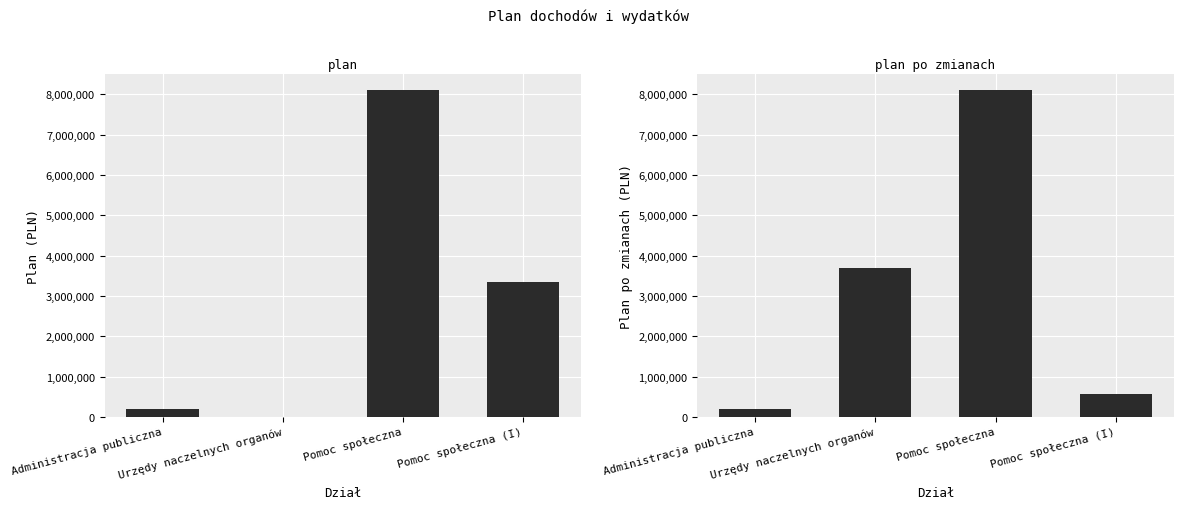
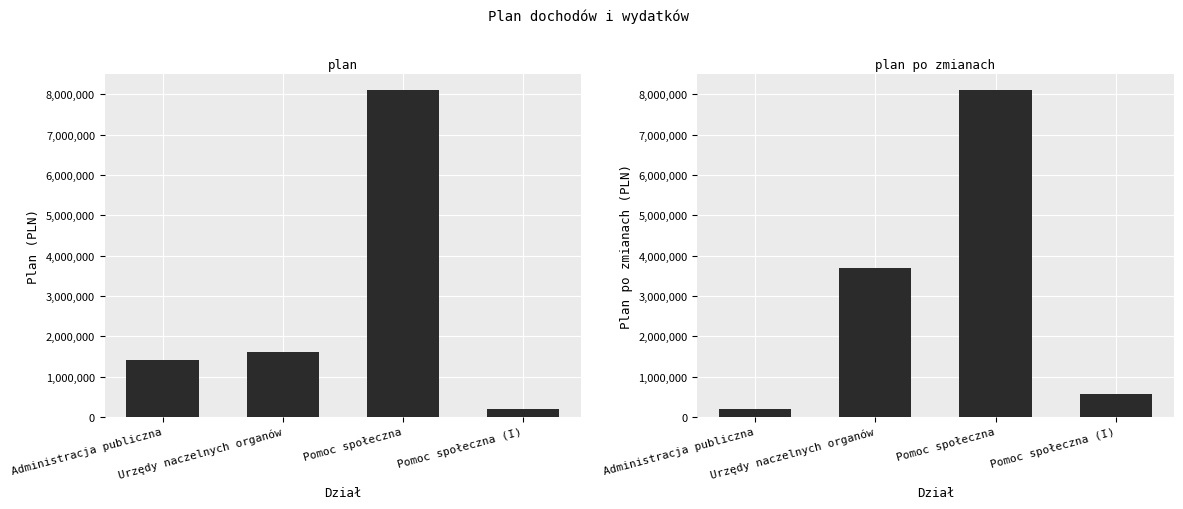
  {
    "plan": {
-     "Administracja publiczna": "200,000",
-     "Urzędy naczelnych organów": "0",
+     "Administracja publiczna": "1,400,000",
+     "Urzędy naczelnych organów": "1,600,000",
      "Pomoc społeczna": "8,100,000",
-     "Pomoc społeczna (I)": "3,300,000"
+     "Pomoc społeczna (I)": "200,000"
    },
    "plan po zmianach": {
      "Administracja publiczna": "200,000",
      "Urzędy naczelnych organów": "3,700,000",
      "Pomoc społeczna": "8,100,000",
      "Pomoc społeczna (I)": "600,000"
    }
  }
